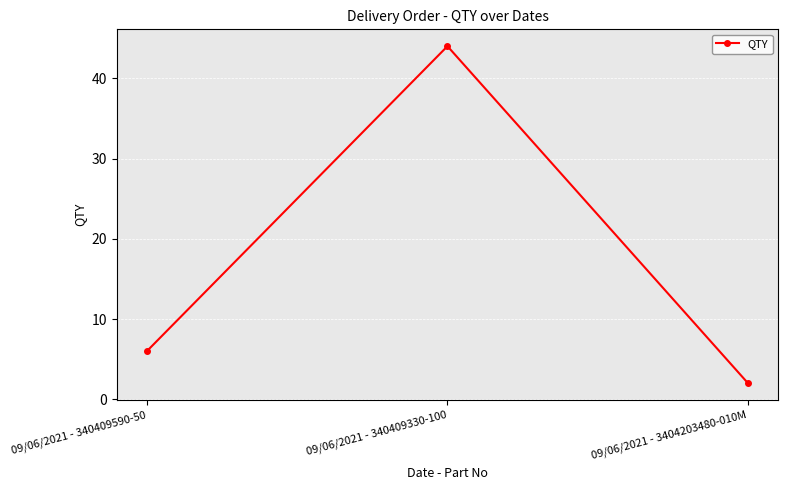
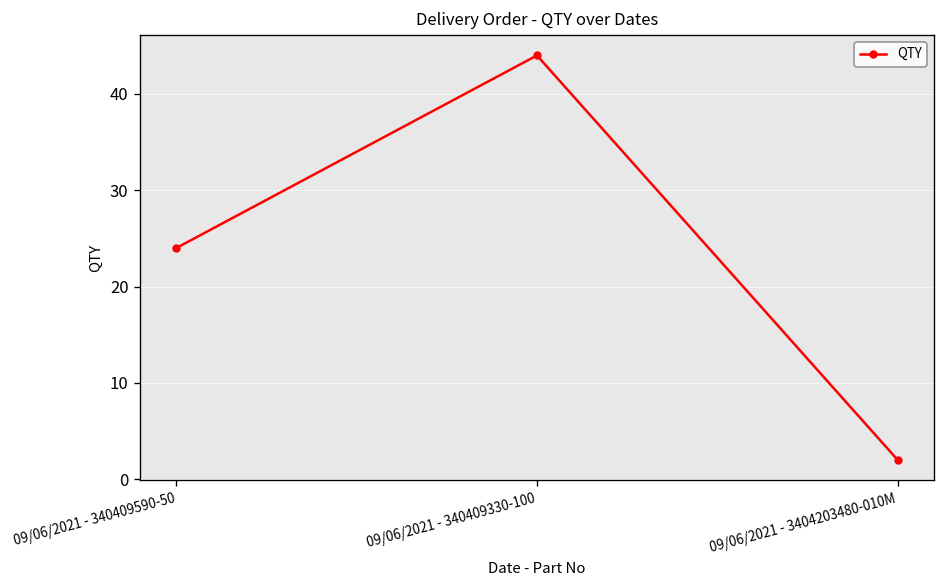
  {
-   "09/06/2021 - 340409590-50": 6,
+   "09/06/2021 - 340409590-50": 24,
    "09/06/2021 - 340409330-100": 44,
    "09/06/2021 - 3404203480-010M": 2
  }
